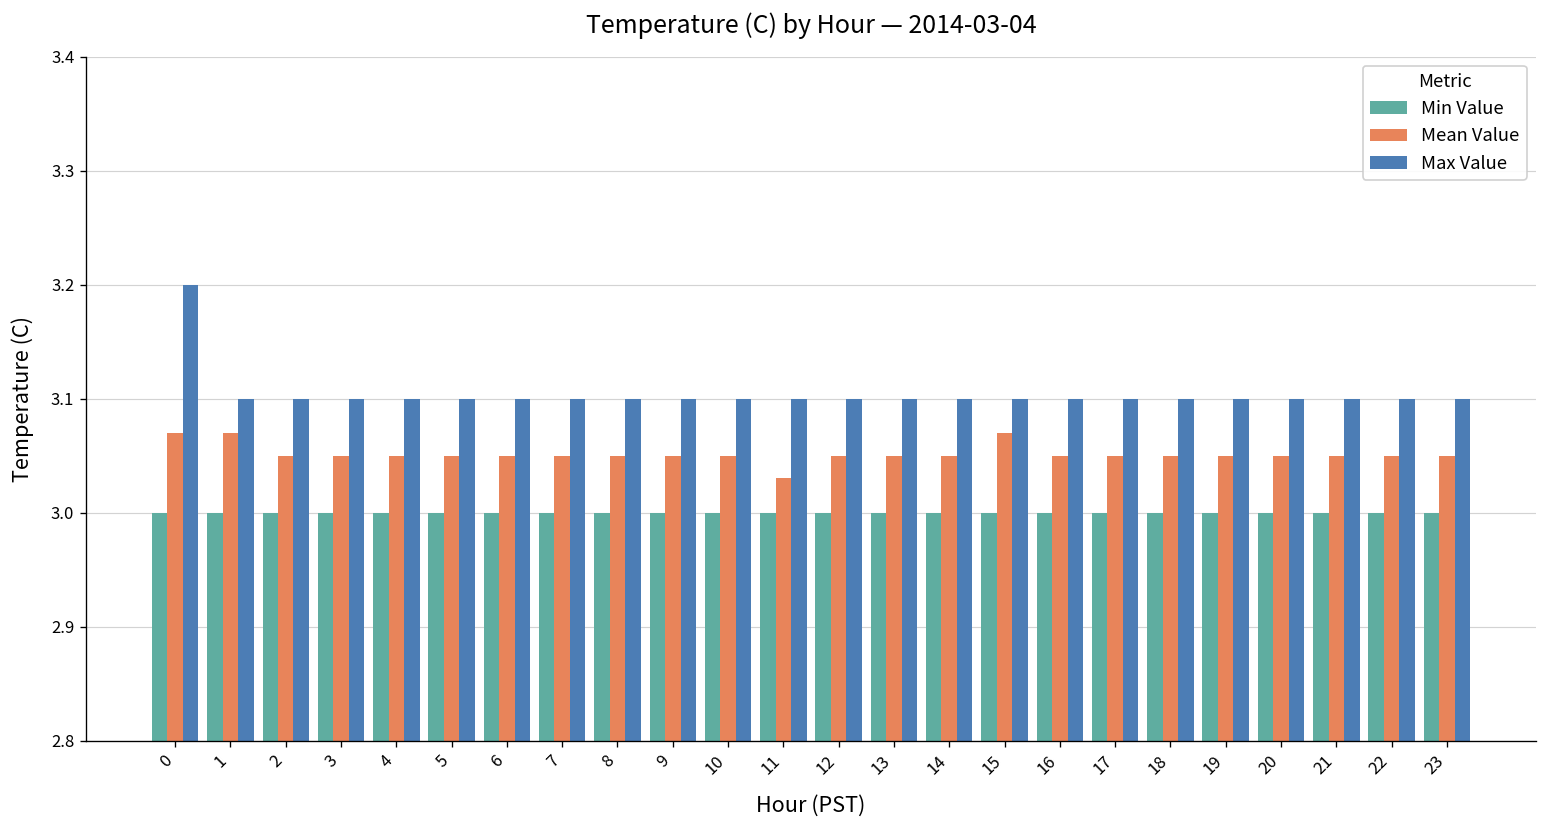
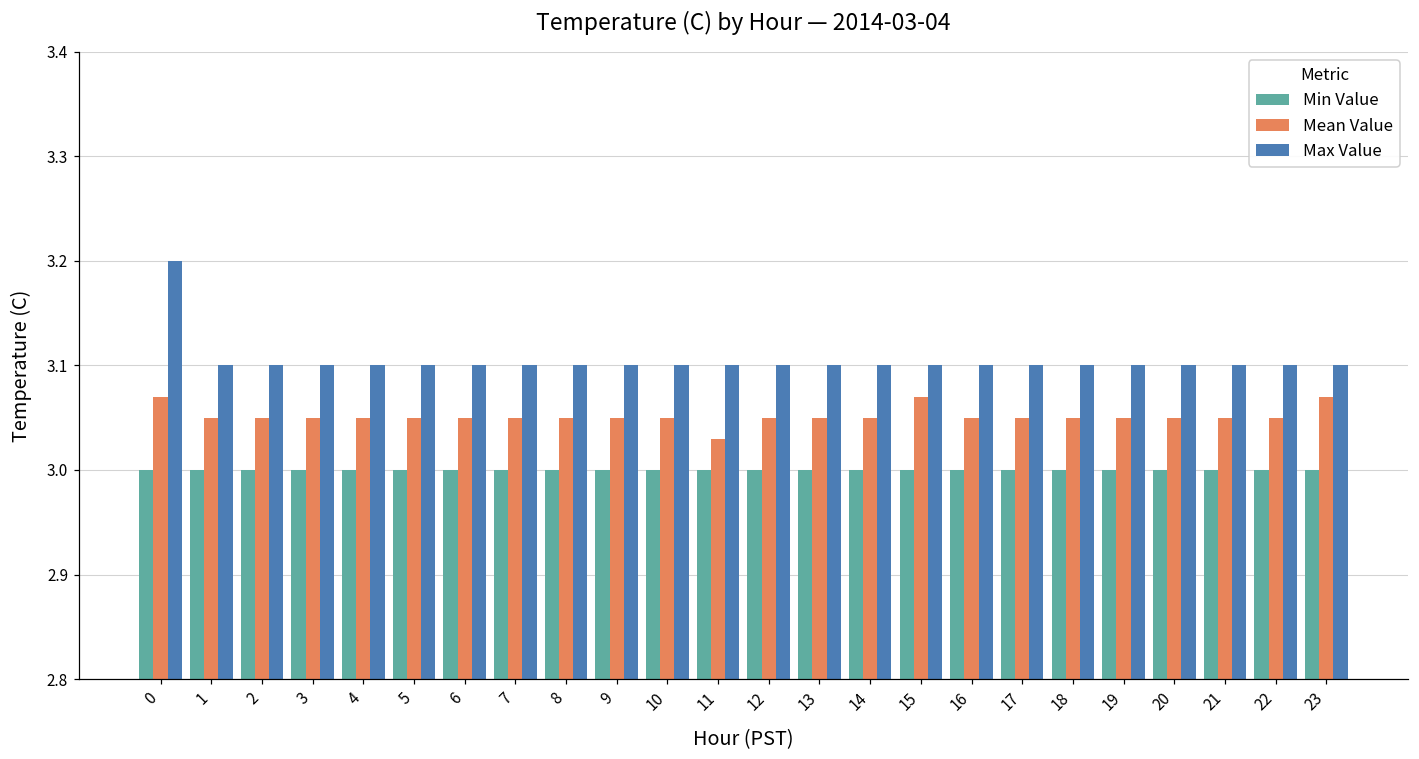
  {
    "Mean Value": {
      "0": 3.07,
-     "1": 3.07,
+     "1": 3.05,
      "2": 3.05,
      "3": 3.05,
      "4": 3.05,
      "5": 3.05,
      "6": 3.05,
      "7": 3.05,
      "8": 3.05,
      "9": 3.05,
      "10": 3.05,
      "11": 3.03,
      "12": 3.05,
      "13": 3.05,
      "14": 3.05,
      "15": 3.07,
      "16": 3.05,
      "17": 3.05,
      "18": 3.05,
      "19": 3.05,
      "20": 3.05,
      "21": 3.05,
      "22": 3.05,
-     "23": 3.05
+     "23": 3.07
    }
  }
